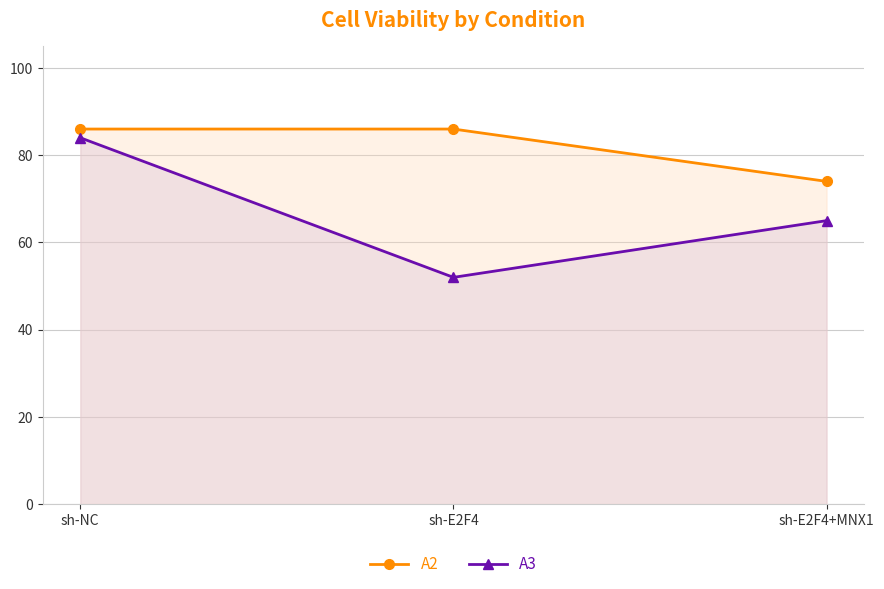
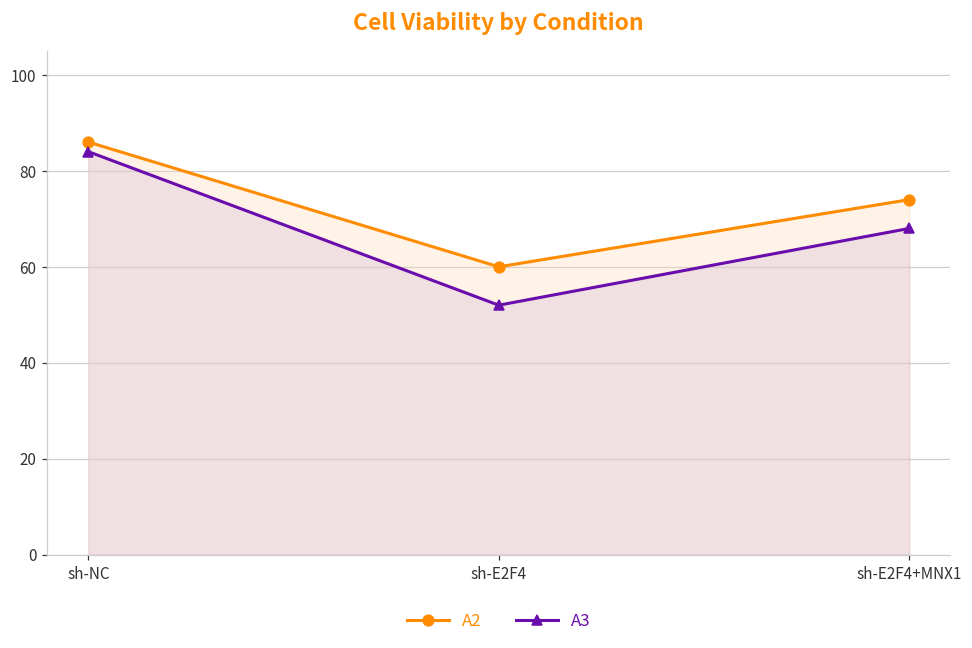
  {
    "A2": {
      "sh-NC": 86,
-     "sh-E2F4": 86,
+     "sh-E2F4": 60,
      "sh-E2F4+MNX1": 74
    },
    "A3": {
      "sh-NC": 84,
      "sh-E2F4": 52,
-     "sh-E2F4+MNX1": 65
+     "sh-E2F4+MNX1": 68
    }
  }
